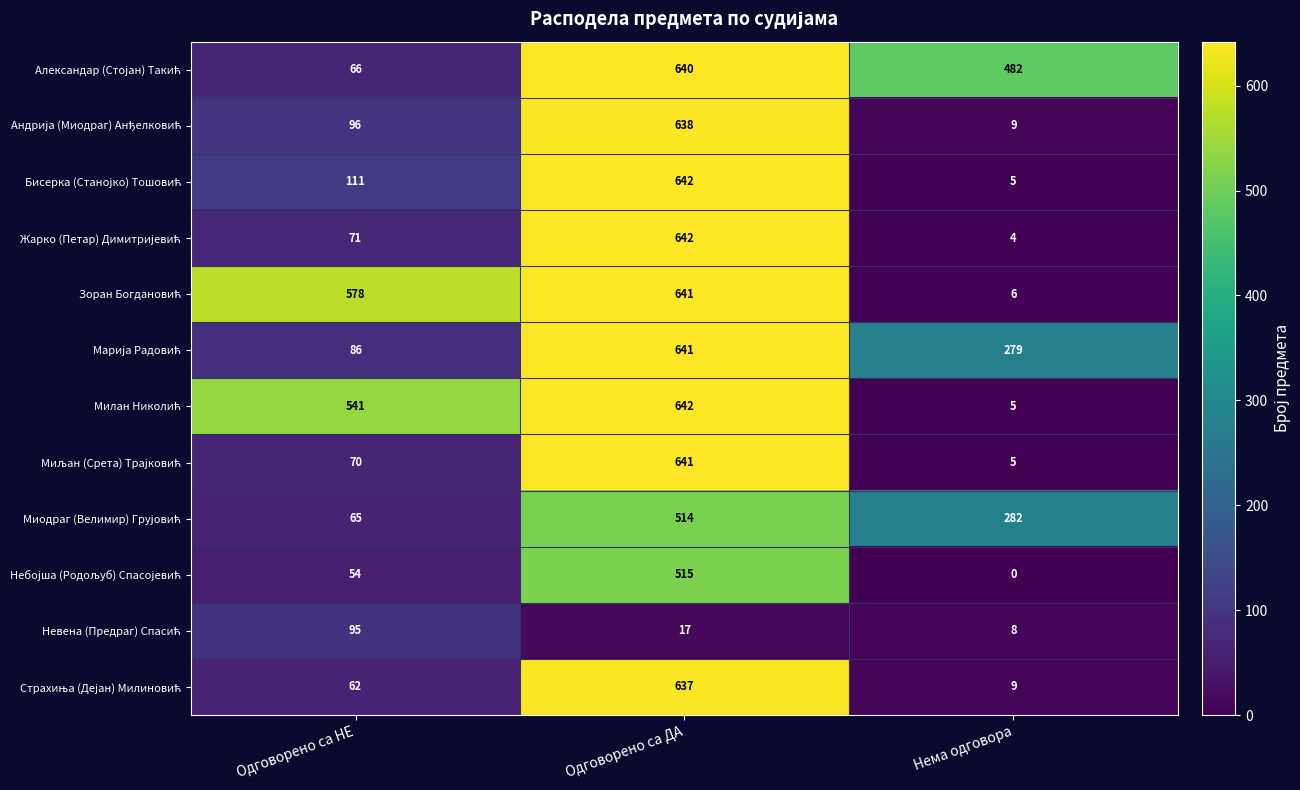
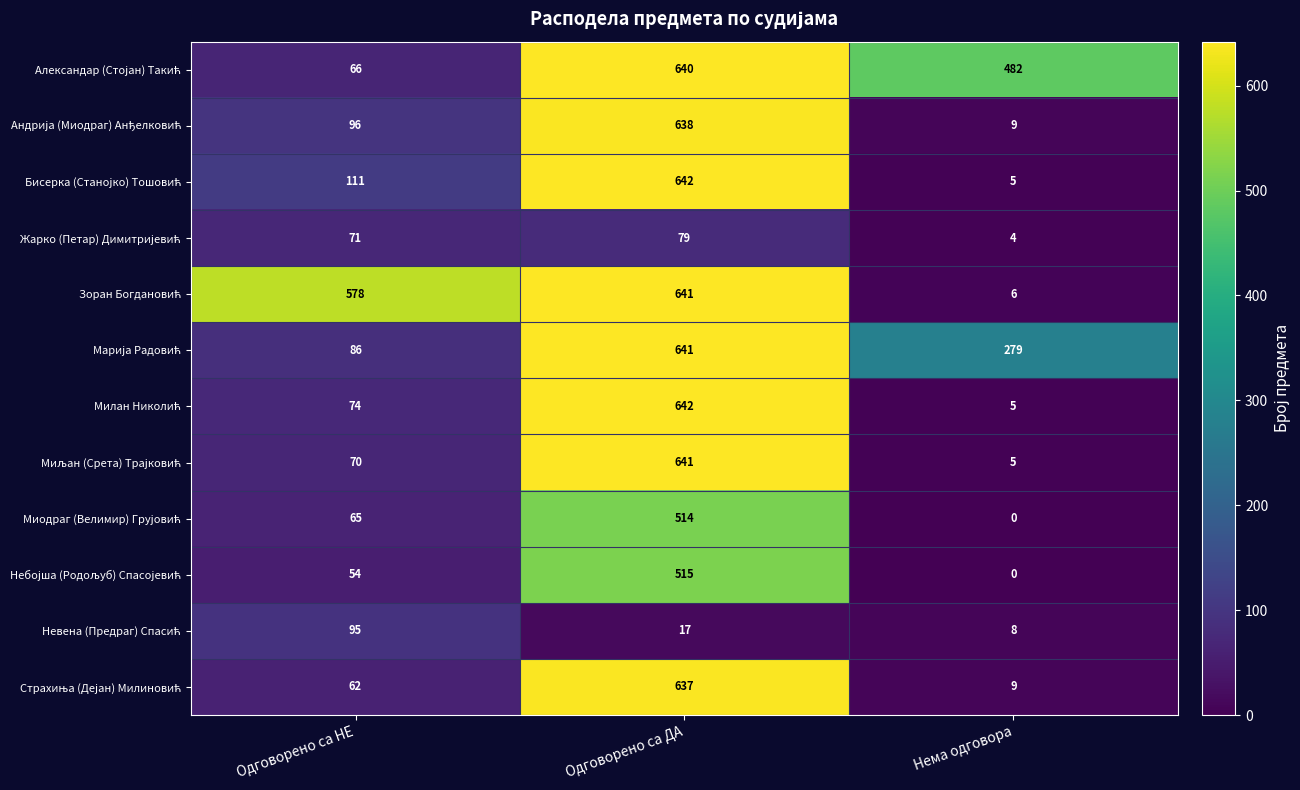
  {
    "Александар (Стојан) Такић": {
      "Одговорено са НЕ": 66,
      "Одговорено са ДА": 640,
      "Нема одговора": 482
    },
    "Андрија (Миодраг) Анђелковић": {
      "Одговорено са НЕ": 96,
      "Одговорено са ДА": 638,
      "Нема одговора": 9
    },
    "Бисерка (Станојко) Тошовић": {
      "Одговорено са НЕ": 111,
      "Одговорено са ДА": 642,
      "Нема одговора": 5
    },
    "Жарко (Петар) Димитријевић": {
      "Одговорено са НЕ": 71,
-     "Одговорено са ДА": 642,
+     "Одговорено са ДА": 79,
      "Нема одговора": 4
    },
    "Зоран Богдановић": {
      "Одговорено са НЕ": 578,
      "Одговорено са ДА": 641,
      "Нема одговора": 6
    },
    "Марија Радовић": {
      "Одговорено са НЕ": 86,
      "Одговорено са ДА": 641,
      "Нема одговора": 279
    },
    "Милан Николић": {
-     "Одговорено са НЕ": 541,
+     "Одговорено са НЕ": 74,
      "Одговорено са ДА": 642,
      "Нема одговора": 5
    },
    "Миљан (Срета) Трајковић": {
      "Одговорено са НЕ": 70,
      "Одговорено са ДА": 641,
      "Нема одговора": 5
    },
    "Миодраг (Велимир) Грујовић": {
      "Одговорено са НЕ": 65,
      "Одговорено са ДА": 514,
-     "Нема одговора": 282
+     "Нема одговора": 0
    },
    "Небојша (Родољуб) Спасојевић": {
      "Одговорено са НЕ": 54,
      "Одговорено са ДА": 515,
      "Нема одговора": 0
    },
    "Невена (Предраг) Спасић": {
      "Одговорено са НЕ": 95,
      "Одговорено са ДА": 17,
      "Нема одговора": 8
    },
    "Страхиња (Дејан) Милиновић": {
      "Одговорено са НЕ": 62,
      "Одговорено са ДА": 637,
      "Нема одговора": 9
    }
  }
